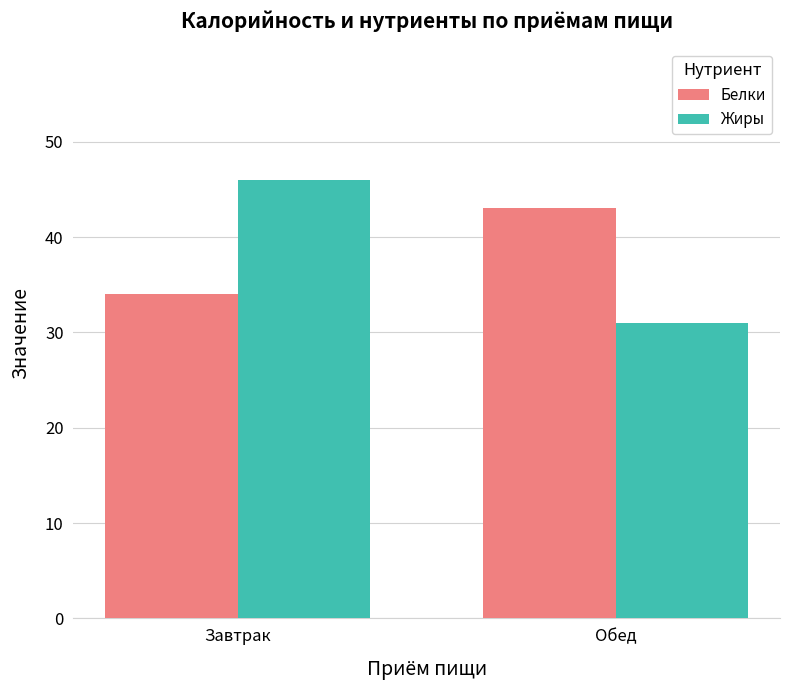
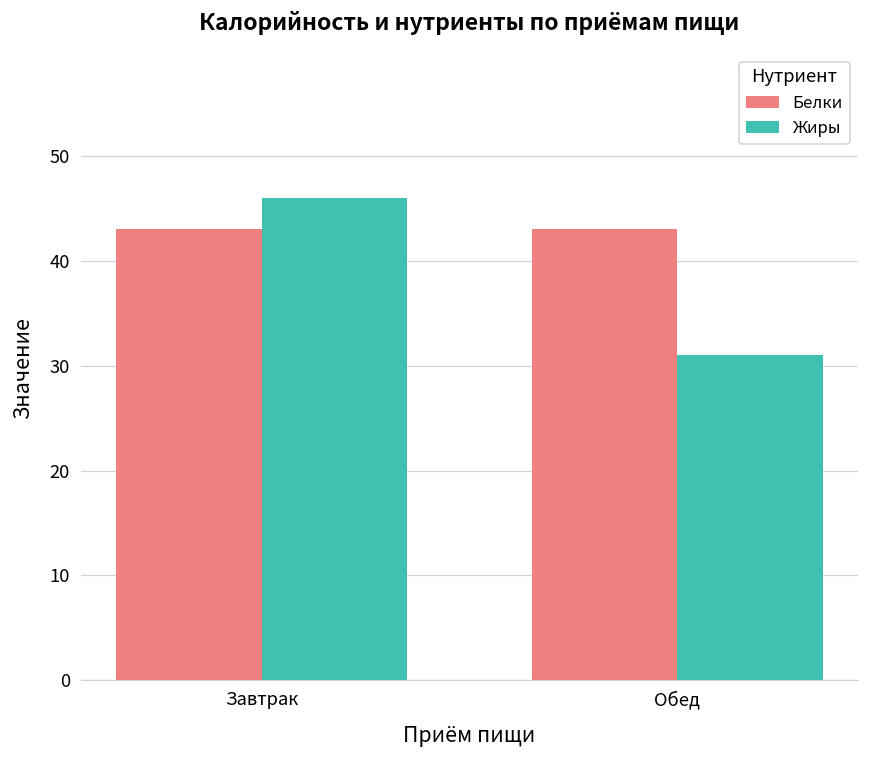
  {
    "Белки": {
-     "Завтрак": 34,
+     "Завтрак": 43,
      "Обед": 43
    },
    "Жиры": {
      "Завтрак": 46,
      "Обед": 31
    }
  }
